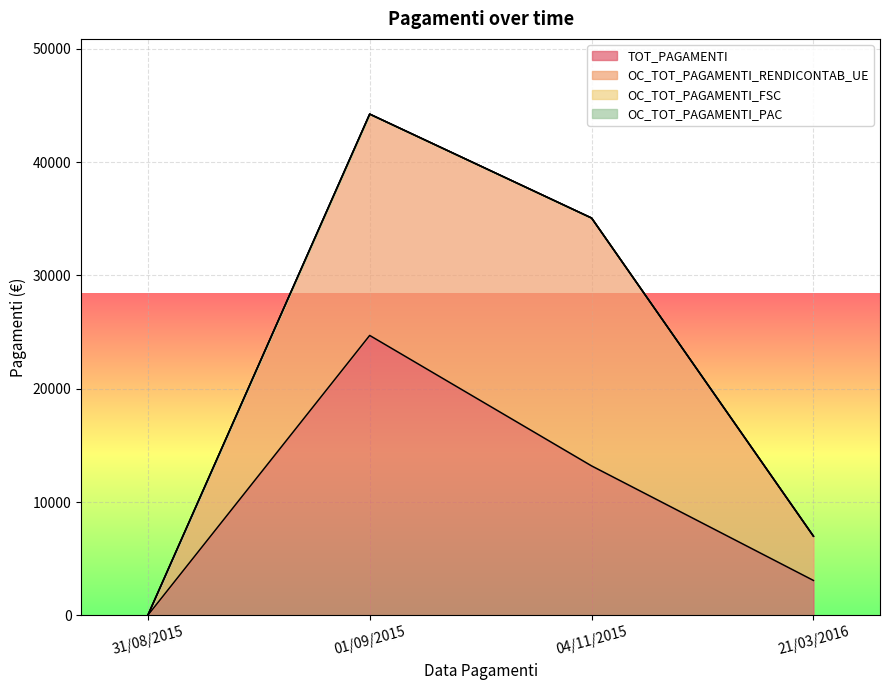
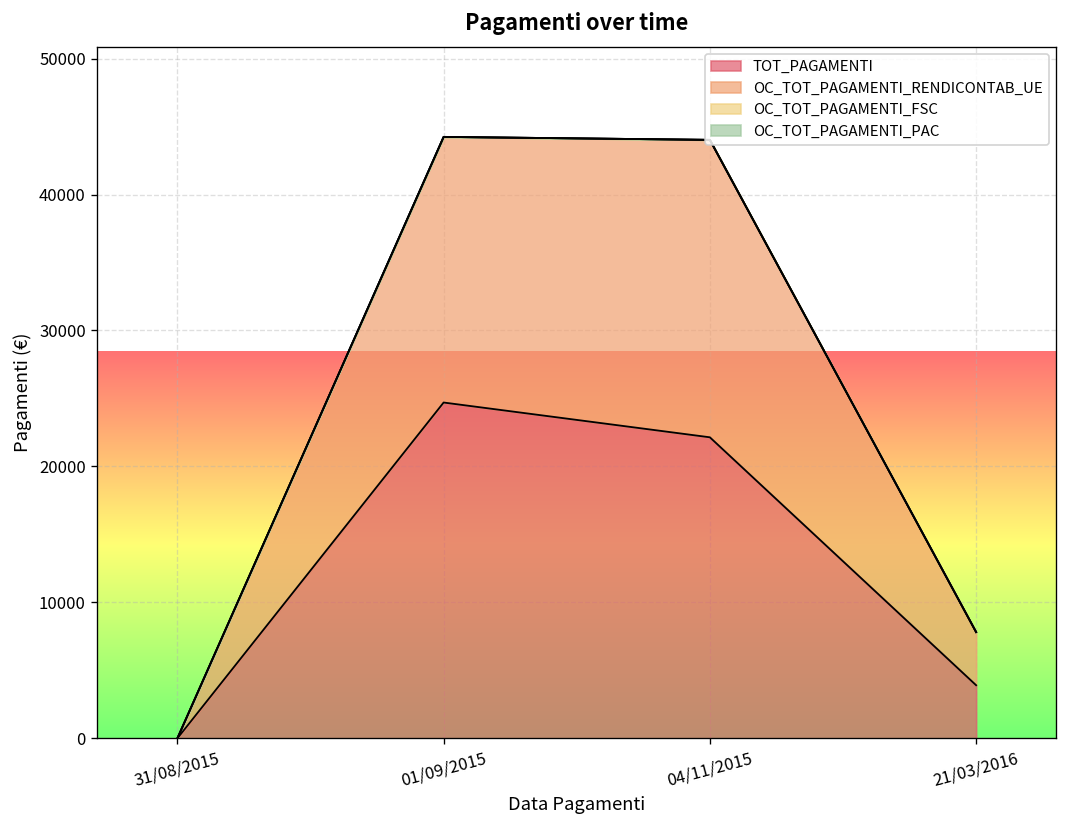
  {
    "TOT_PAGAMENTI": {
      "01/09/2015": 24700,
-     "04/11/2015": 13200,
-     "21/03/2016": 3100
+     "04/11/2015": 22100,
+     "21/03/2016": 3900
    }
  }
